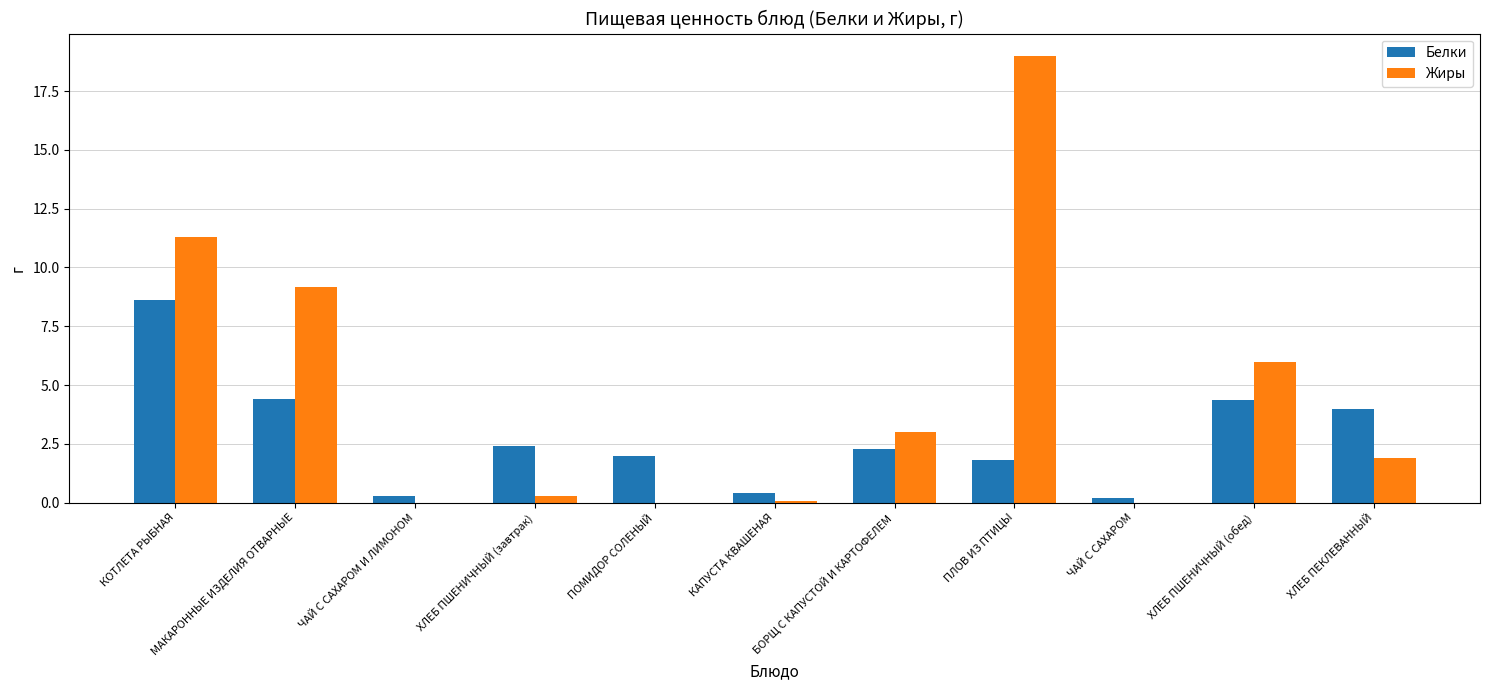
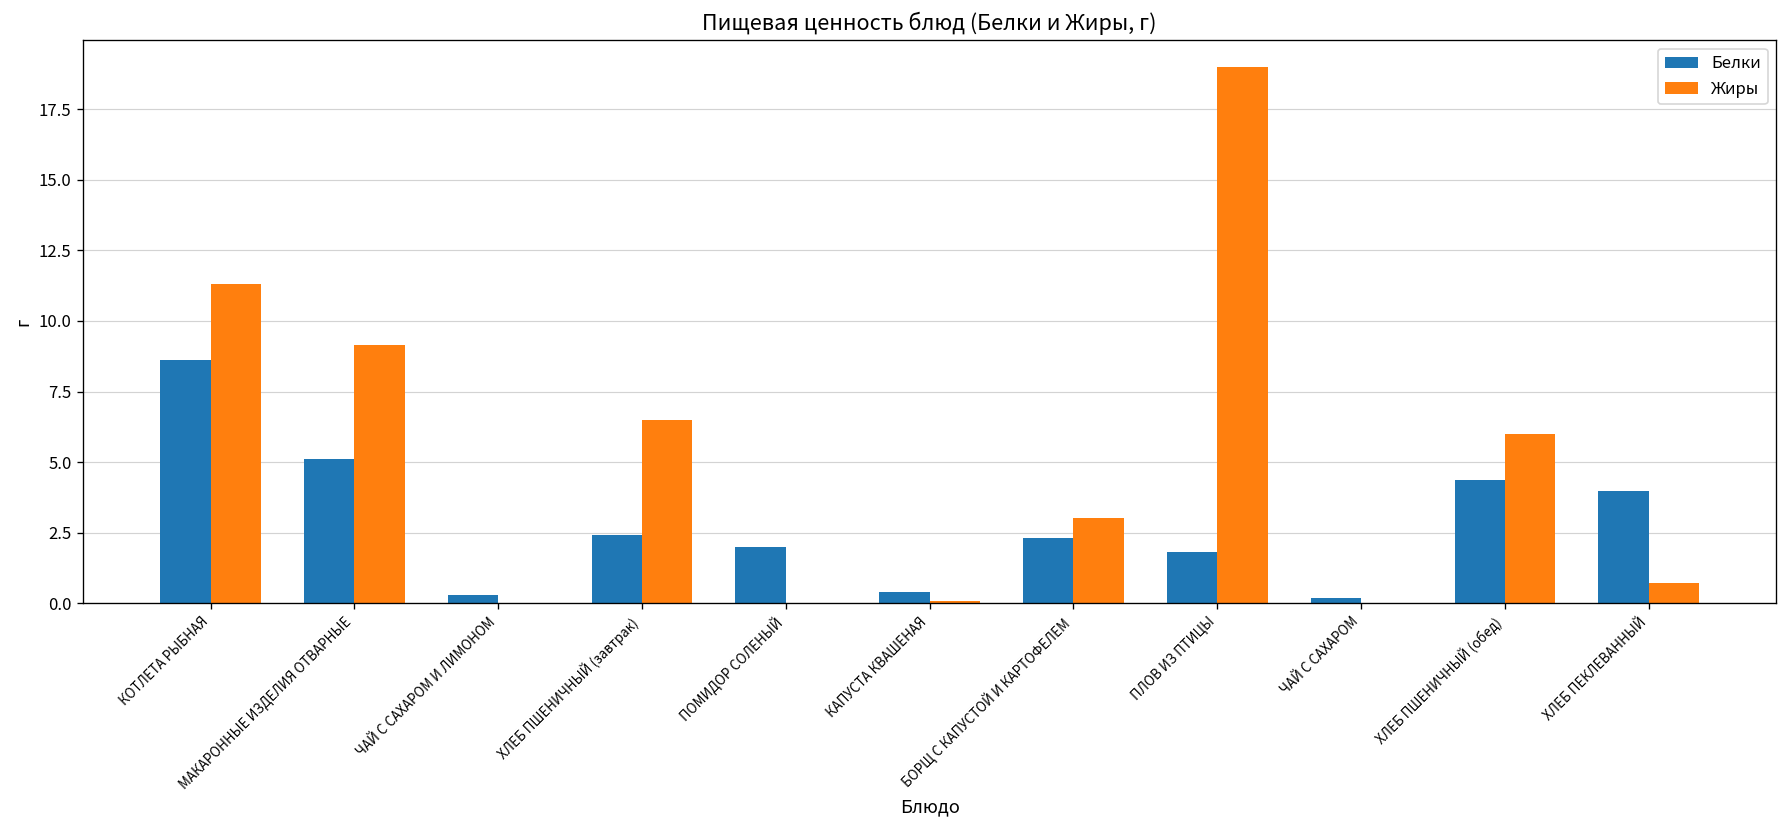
  {
    "Белки": {
      "КОТЛЕТА РЫБНАЯ": 8.6,
-     "МАКАРОННЫЕ ИЗДЕЛИЯ ОТВАРНЫЕ": 4.4,
+     "МАКАРОННЫЕ ИЗДЕЛИЯ ОТВАРНЫЕ": 5.1,
      "ЧАЙ С САХАРОМ И ЛИМОНОМ": 0.3,
      "ХЛЕБ ПШЕНИЧНЫЙ (завтрак)": 2.4,
      "ПОМИДОР СОЛЕНЫЙ": 2.0,
      "КАПУСТА КВАШЕНАЯ": 0.4,
      "БОРЩ С КАПУСТОЙ И КАРТОФЕЛЕМ": 2.3,
      "ПЛОВ ИЗ ПТИЦЫ": 1.8,
      "ЧАЙ С САХАРОМ": 0.2,
      "ХЛЕБ ПШЕНИЧНЫЙ (обед)": 4.4,
      "ХЛЕБ ПЕКЛЕВАННЫЙ": 4.0
    },
    "Жиры": {
      "КОТЛЕТА РЫБНАЯ": 11.3,
      "МАКАРОННЫЕ ИЗДЕЛИЯ ОТВАРНЫЕ": 9.2,
      "ЧАЙ С САХАРОМ И ЛИМОНОМ": 0.0,
-     "ХЛЕБ ПШЕНИЧНЫЙ (завтрак)": 0.3,
+     "ХЛЕБ ПШЕНИЧНЫЙ (завтрак)": 6.5,
      "ПОМИДОР СОЛЕНЫЙ": 0.0,
      "БОРЩ С КАПУСТОЙ И КАРТОФЕЛЕМ": 3.0,
      "ПЛОВ ИЗ ПТИЦЫ": 19.0,
      "ЧАЙ С САХАРОМ": 0.0,
      "ХЛЕБ ПШЕНИЧНЫЙ (обед)": 6.0,
-     "ХЛЕБ ПЕКЛЕВАННЫЙ": 1.9
+     "ХЛЕБ ПЕКЛЕВАННЫЙ": 0.7
    }
  }
